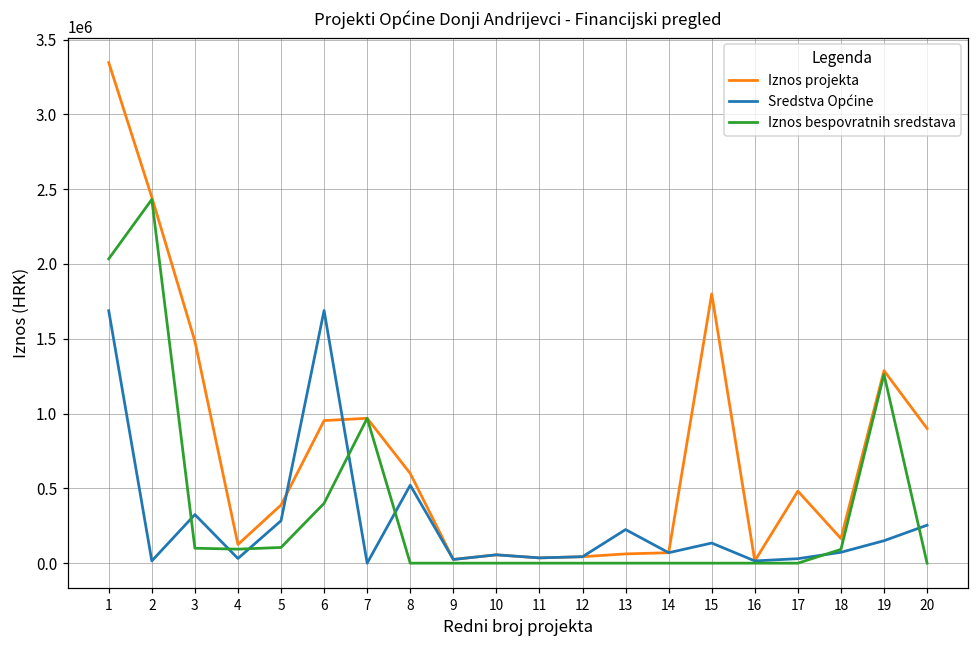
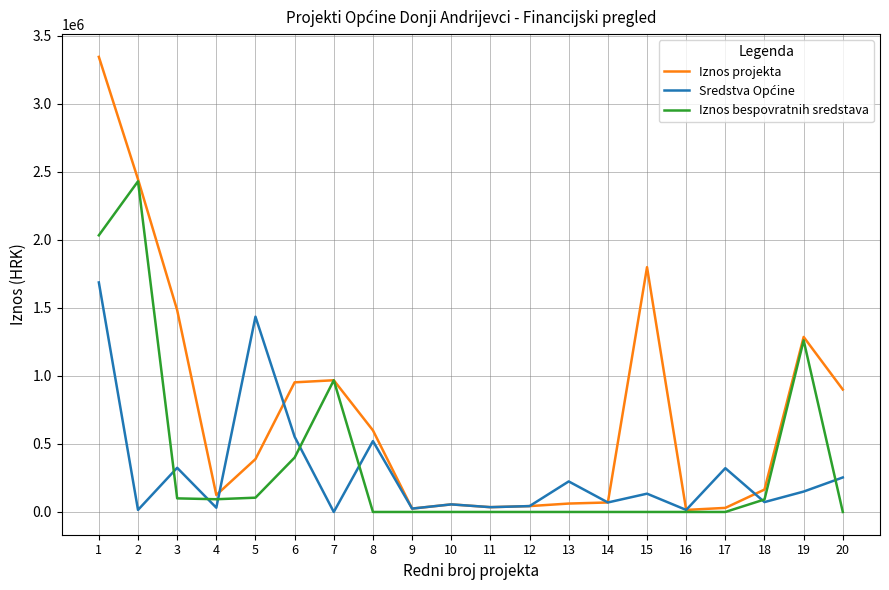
  {
    "Iznos projekta": {
      "1": 3350000,
      "3": 1480000,
      "4": 120000,
      "5": 390000,
      "6": 950000,
      "8": 600000,
      "13": 60000,
      "15": 1800000,
-     "17": 480000,
+     "17": 30000,
      "18": 160000,
      "19": 1290000,
      "20": 900000
    },
    "Sredstva Općine": {
      "1": 1690000,
      "2": 20000,
      "3": 320000,
      "4": 30000,
-     "5": 280000,
-     "6": 1690000,
+     "5": 1440000,
+     "6": 550000,
      "7": 0,
      "8": 520000,
      "13": 220000,
      "15": 130000,
-     "17": 30000,
+     "17": 320000,
      "18": 70000,
      "19": 150000,
      "20": 250000
    },
    "Iznos bespovratnih sredstava": {
      "1": 2030000,
      "3": 100000,
      "4": 90000,
      "5": 110000,
      "6": 400000,
      "8": 0,
      "9": 0,
      "10": 0,
      "11": 0,
      "12": 0,
      "13": 0,
      "14": 0,
      "15": 0,
      "17": 0,
      "18": 90000,
      "19": 1260000,
      "20": 0
    }
  }
